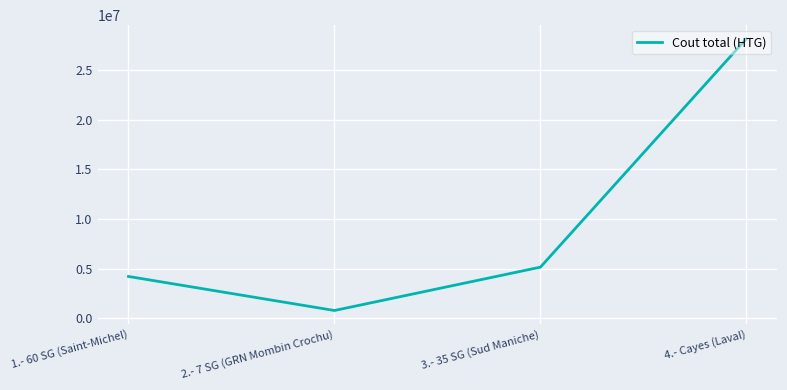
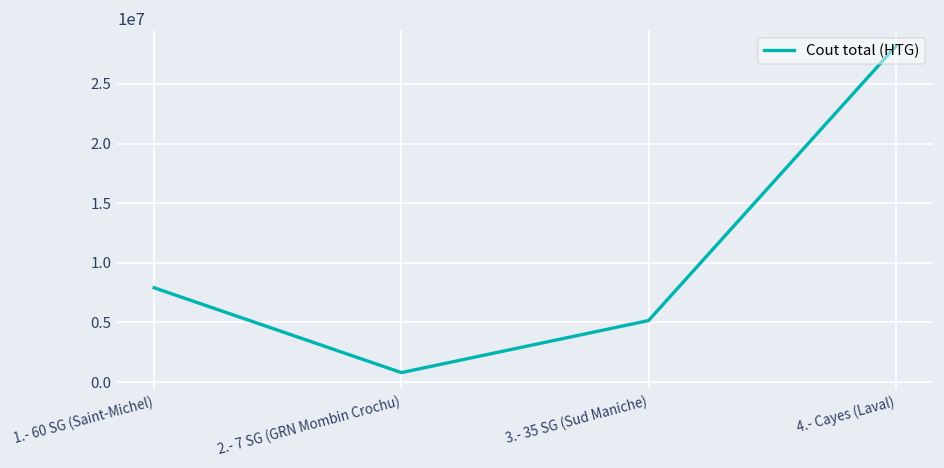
  {
-   "1.- 60 SG (Saint-Michel)": 4000000,
+   "1.- 60 SG (Saint-Michel)": 8000000,
    "2.- 7 SG (GRN Mombin Crochu)": 1000000,
    "3.- 35 SG (Sud Maniche)": 5000000
  }
